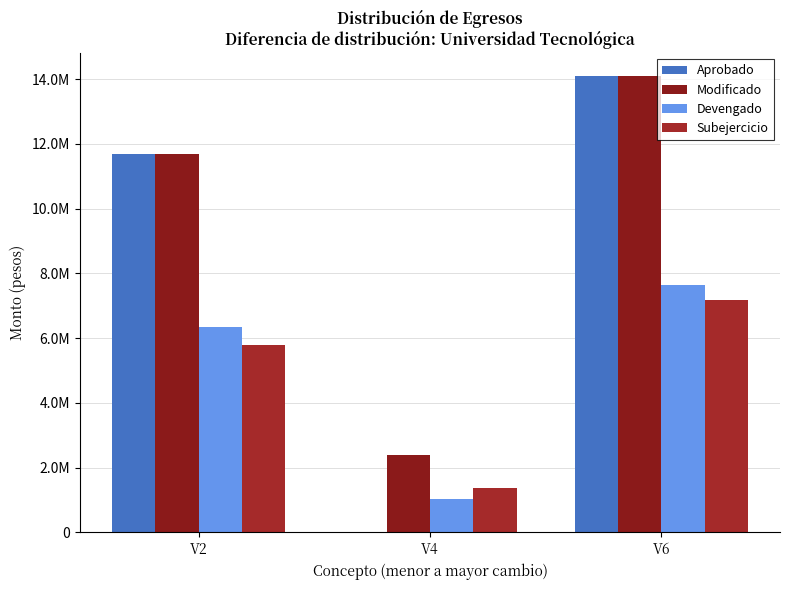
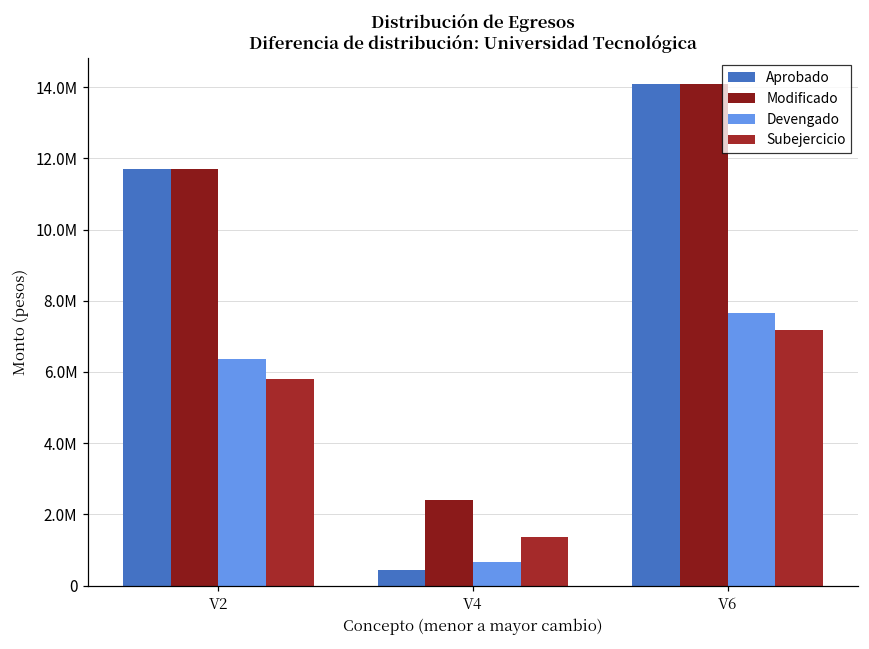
  {
    "Aprobado": {
      "V2": 11700000,
-     "V4": 0,
+     "V4": 400000,
      "V6": 14100000
    },
    "Devengado": {
      "V2": 6400000,
-     "V4": 1000000,
+     "V4": 700000,
      "V6": 7700000
    }
  }
